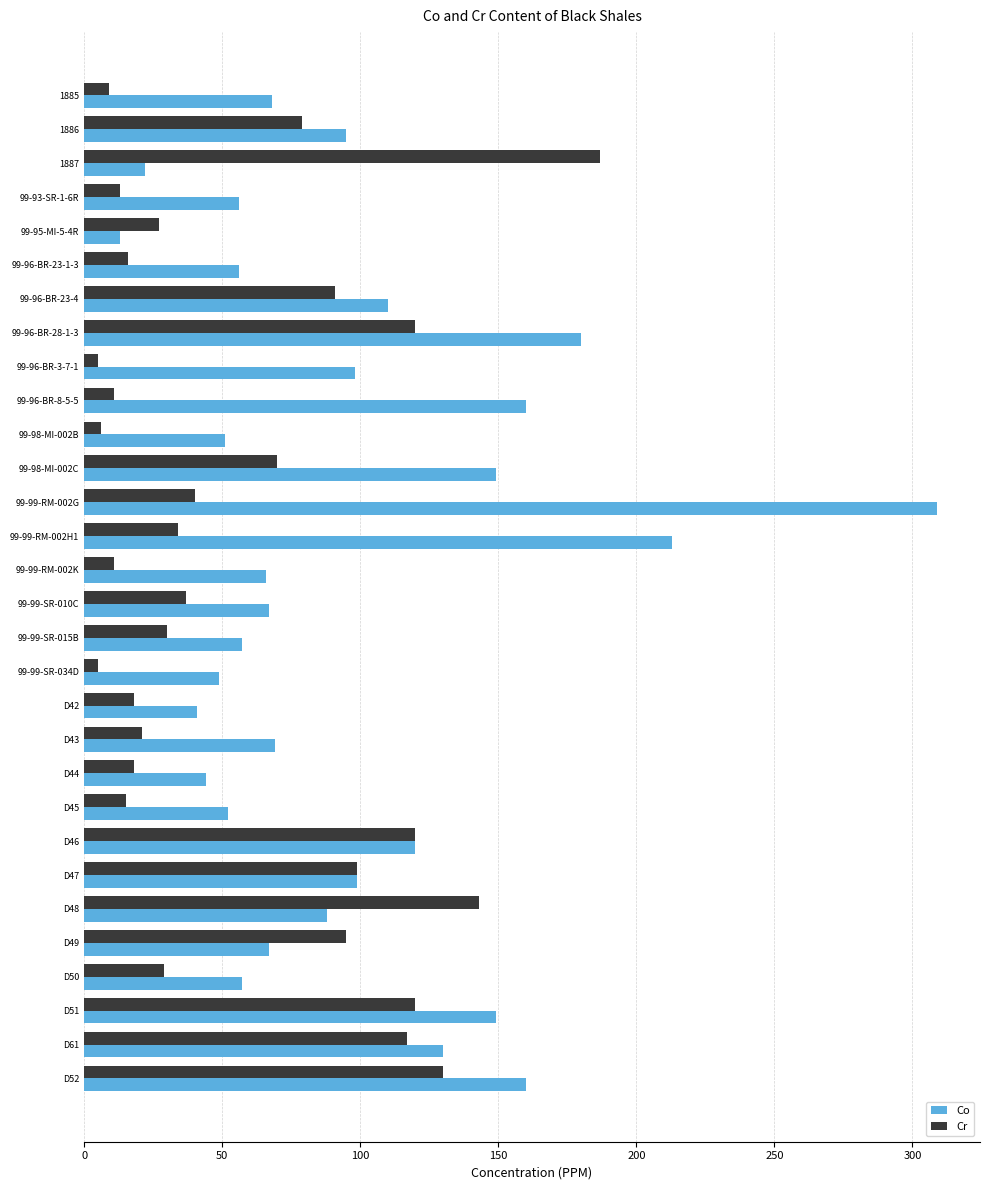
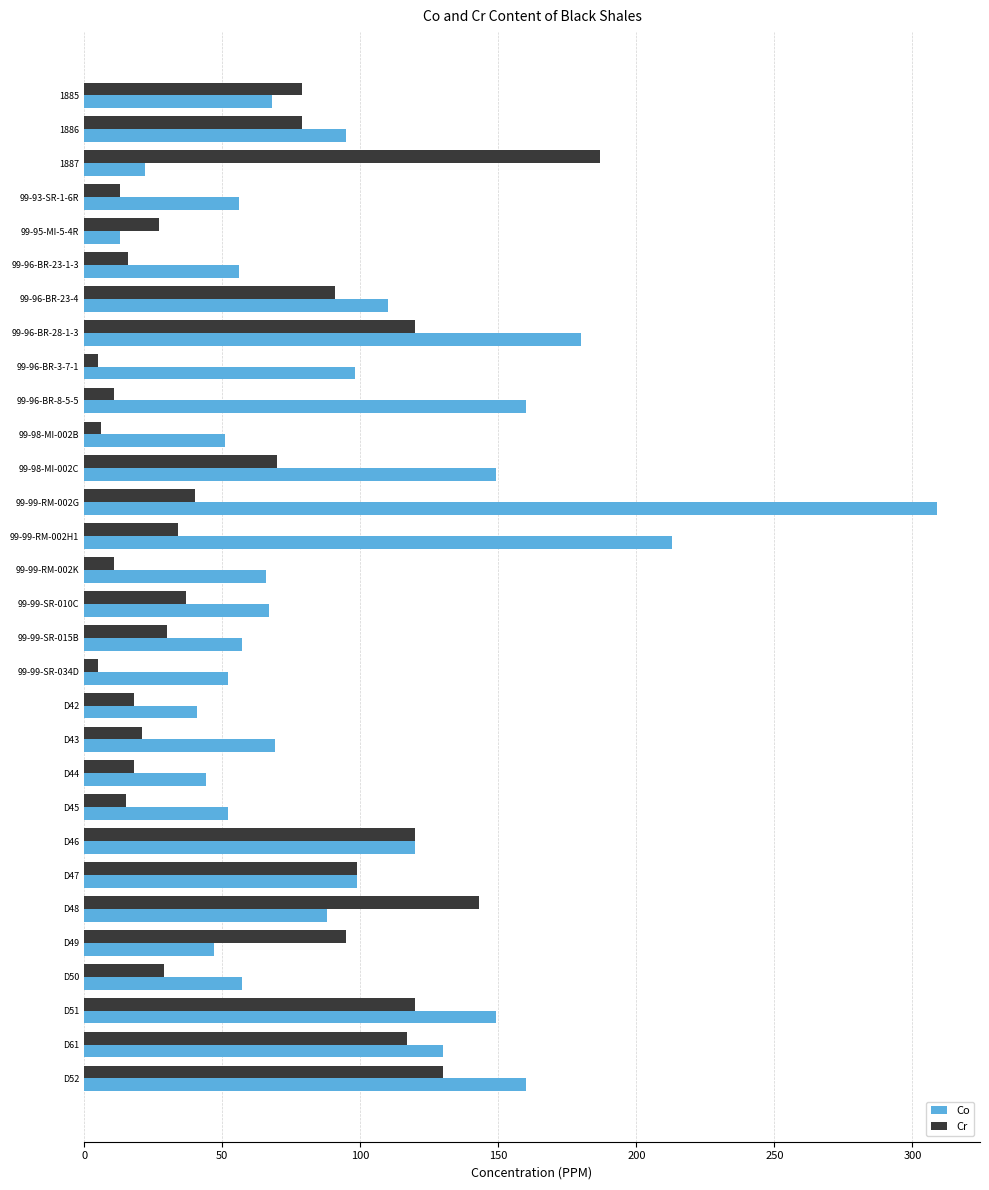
  {
    "Co": {
      "1885": 68,
      "1886": 95,
      "1887": 22,
      "99-93-SR-1-6R": 56,
      "99-95-MI-5-4R": 13,
      "99-96-BR-23-1-3": 56,
      "99-96-BR-23-4": 110,
      "99-96-BR-28-1-3": 180,
      "99-96-BR-3-7-1": 98,
      "99-96-BR-8-5-5": 160,
      "99-98-MI-002B": 51,
      "99-98-MI-002C": 149,
      "99-99-RM-002G": 309,
      "99-99-RM-002H1": 213,
      "99-99-RM-002K": 66,
      "99-99-SR-010C": 67,
      "99-99-SR-015B": 57,
-     "99-99-SR-034D": 49,
+     "99-99-SR-034D": 52,
      "D42": 41,
      "D43": 69,
      "D44": 44,
      "D45": 52,
      "D46": 120,
      "D47": 99,
      "D48": 88,
-     "D49": 67,
+     "D49": 47,
      "D50": 57,
      "D51": 149,
      "D61": 130,
      "D52": 160
    },
    "Cr": {
-     "1885": 9,
+     "1885": 79,
      "1886": 79,
      "1887": 187,
      "99-93-SR-1-6R": 13,
      "99-95-MI-5-4R": 27,
      "99-96-BR-23-1-3": 16,
      "99-96-BR-23-4": 91,
      "99-96-BR-28-1-3": 120,
      "99-96-BR-3-7-1": 5,
      "99-96-BR-8-5-5": 11,
      "99-98-MI-002B": 6,
      "99-98-MI-002C": 70,
      "99-99-RM-002G": 40,
      "99-99-RM-002H1": 34,
      "99-99-RM-002K": 11,
      "99-99-SR-010C": 37,
      "99-99-SR-015B": 30,
      "99-99-SR-034D": 5,
      "D42": 18,
      "D43": 21,
      "D44": 18,
      "D45": 15,
      "D46": 120,
      "D47": 99,
      "D48": 143,
      "D49": 95,
      "D50": 29,
      "D51": 120,
      "D61": 117,
      "D52": 130
    }
  }
